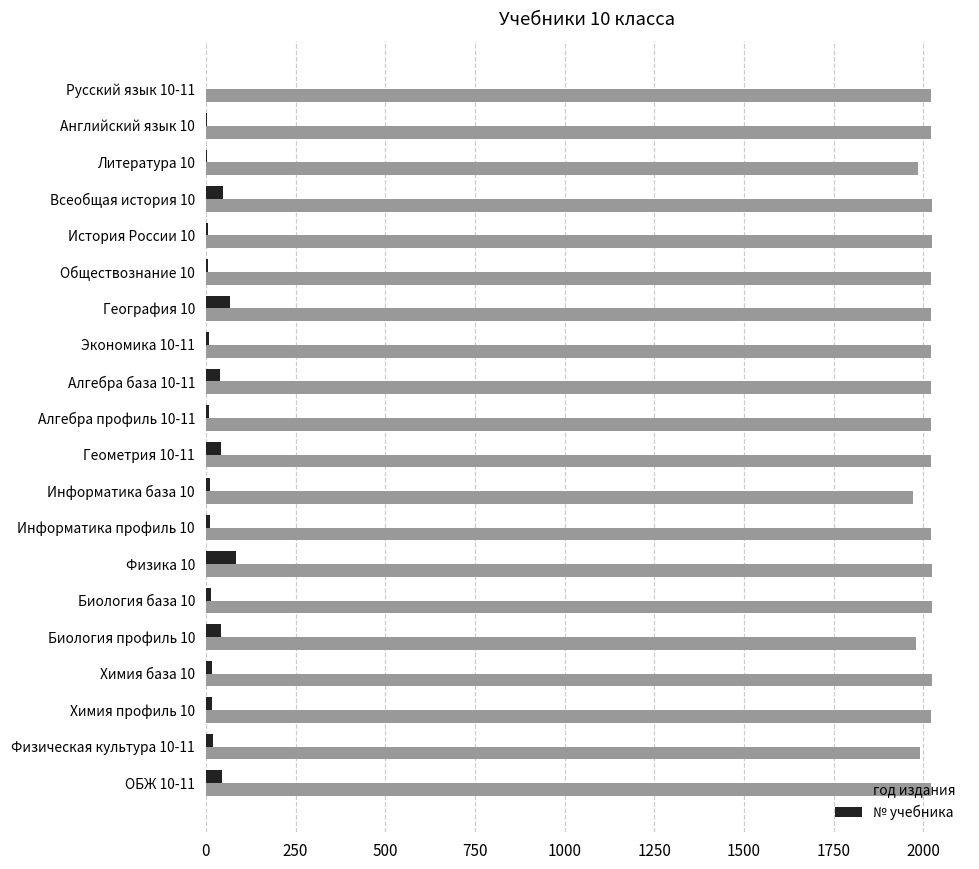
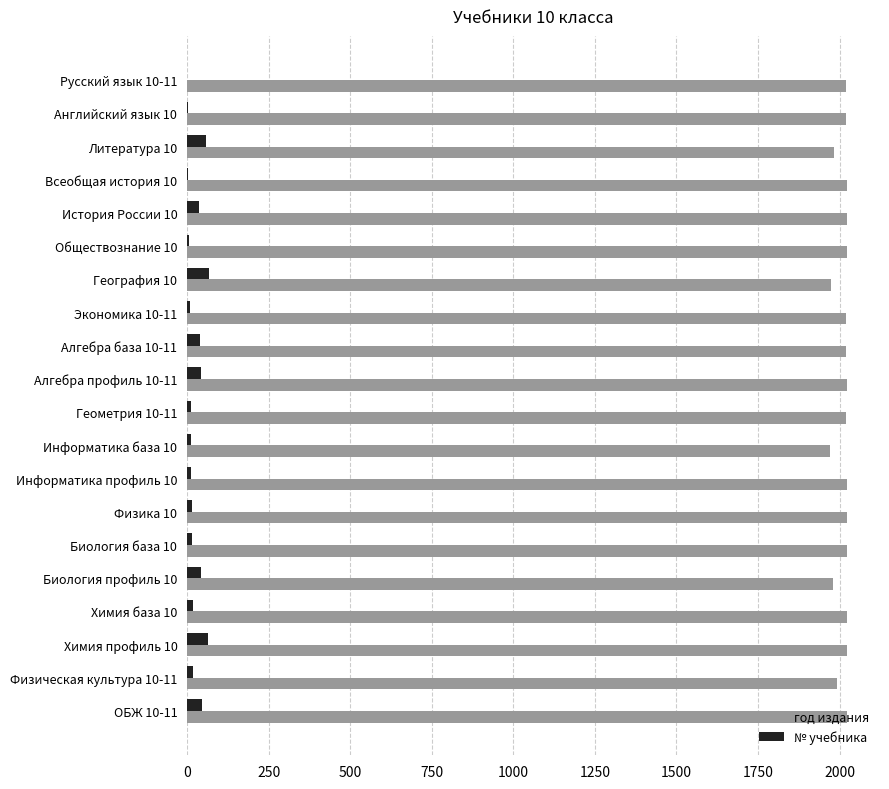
  {
    "год издания": {
      "Русский язык 10-11": 2020,
      "Английский язык 10": 2020,
      "Литература 10": 1980,
      "Всеобщая история 10": 2020,
      "История России 10": 2020,
      "Обществознание 10": 2020,
-     "География 10": 2020,
+     "География 10": 1980,
      "Экономика 10-11": 2020,
      "Алгебра база 10-11": 2020,
      "Алгебра профиль 10-11": 2020,
      "Геометрия 10-11": 2020,
      "Информатика база 10": 1970,
      "Информатика профиль 10": 2020,
      "Физика 10": 2020,
      "Биология база 10": 2020,
      "Биология профиль 10": 1980,
      "Химия база 10": 2020,
      "Химия профиль 10": 2020,
      "Физическая культура 10-11": 1990,
      "ОБЖ 10-11": 2020
    },
    "№ учебника": {
-     "Литература 10": 0,
-     "Всеобщая история 10": 50,
-     "История России 10": 10,
+     "Литература 10": 60,
+     "Всеобщая история 10": 0,
+     "История России 10": 40,
      "География 10": 70,
      "Экономика 10-11": 10,
      "Алгебра база 10-11": 40,
-     "Алгебра профиль 10-11": 10,
-     "Геометрия 10-11": 40,
+     "Алгебра профиль 10-11": 40,
+     "Геометрия 10-11": 10,
      "Информатика база 10": 10,
      "Информатика профиль 10": 10,
-     "Физика 10": 90,
+     "Физика 10": 10,
      "Биология база 10": 20,
      "Биология профиль 10": 40,
      "Химия база 10": 20,
-     "Химия профиль 10": 20,
+     "Химия профиль 10": 60,
      "Физическая культура 10-11": 20,
      "ОБЖ 10-11": 50
    }
  }
